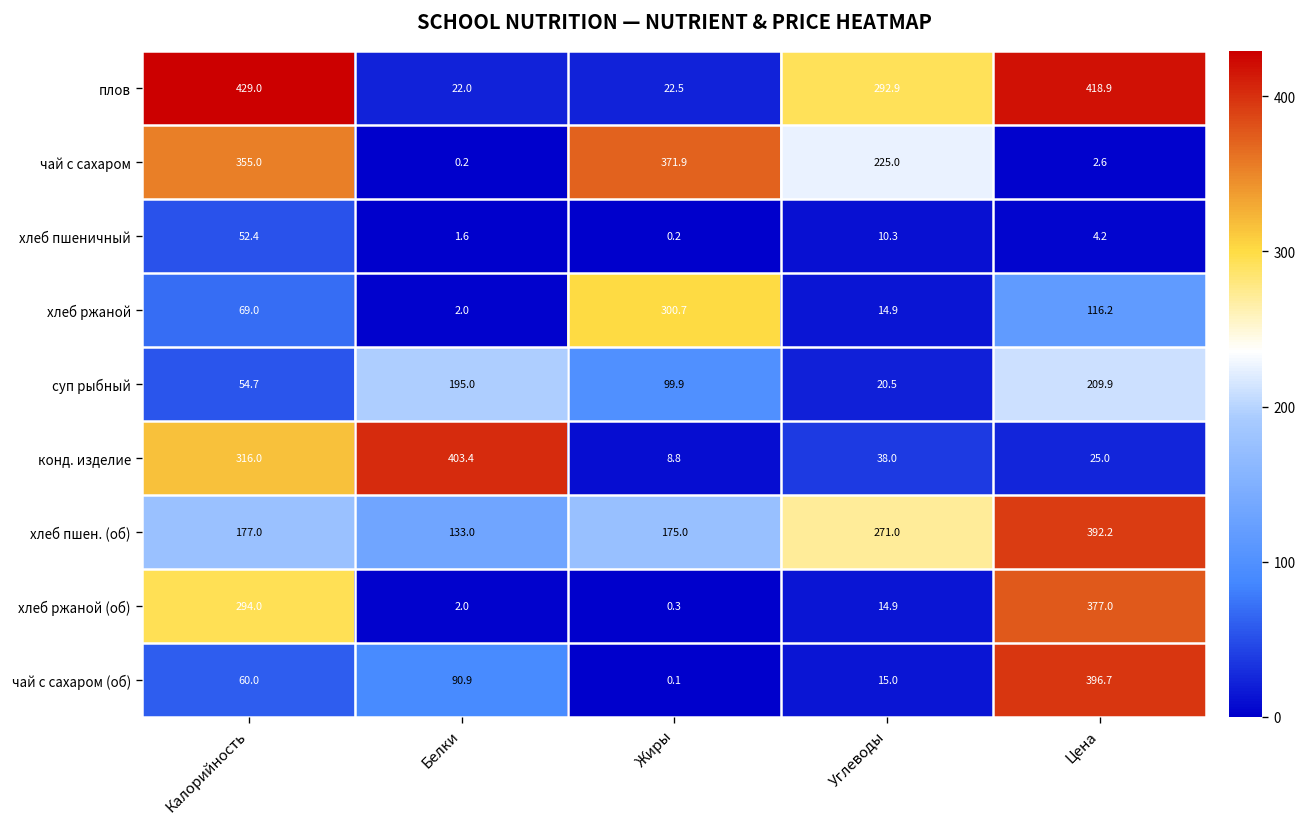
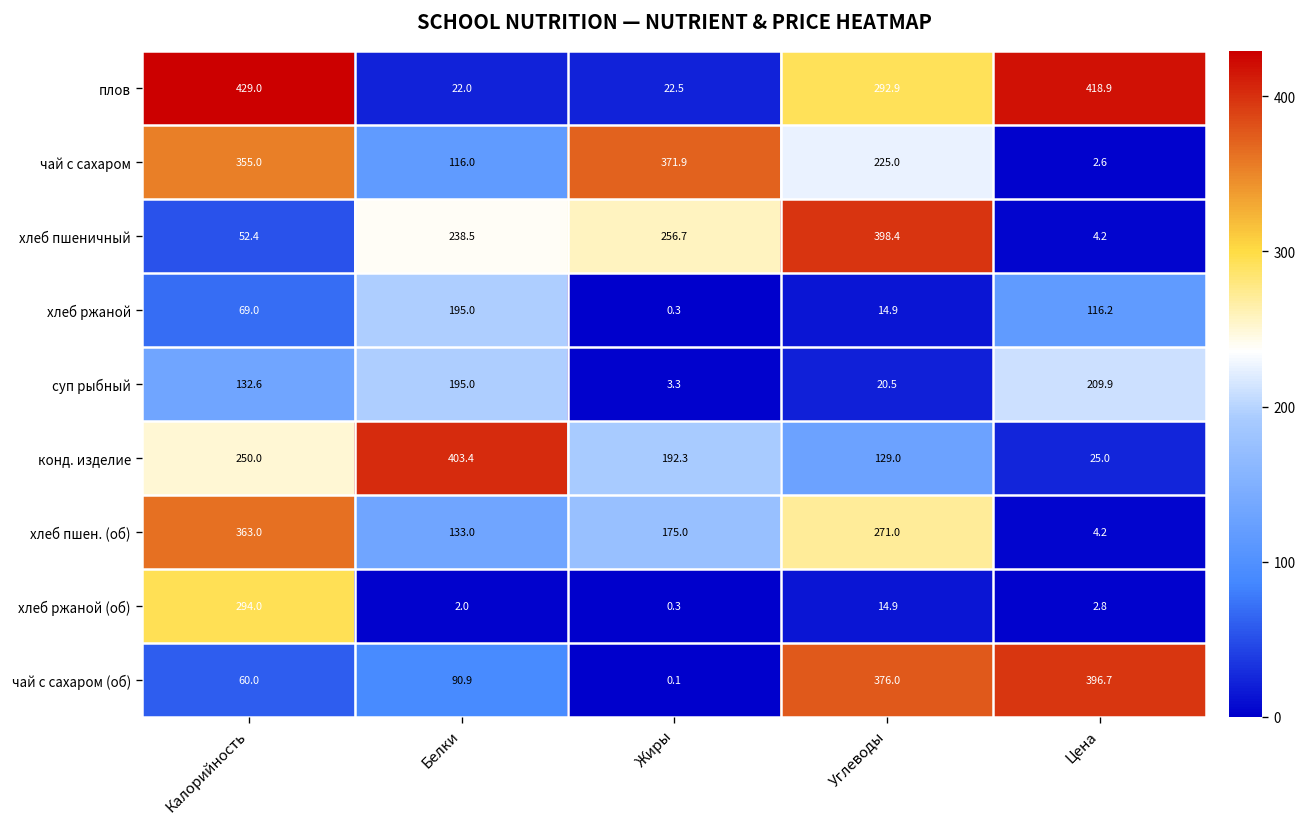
  {
    "плов": {
      "Калорийность": 429.0,
      "Белки": 22.0,
      "Жиры": 22.5,
      "Углеводы": 292.9,
      "Цена": 418.9
    },
    "чай с сахаром": {
      "Калорийность": 355.0,
-     "Белки": 0.2,
+     "Белки": 116.0,
      "Жиры": 371.9,
      "Углеводы": 225.0,
      "Цена": 2.6
    },
    "хлеб пшеничный": {
      "Калорийность": 52.4,
-     "Белки": 1.6,
-     "Жиры": 0.2,
-     "Углеводы": 10.3,
+     "Белки": 238.5,
+     "Жиры": 256.7,
+     "Углеводы": 398.4,
      "Цена": 4.2
    },
    "хлеб ржаной": {
      "Калорийность": 69.0,
-     "Белки": 2.0,
-     "Жиры": 300.7,
+     "Белки": 195.0,
+     "Жиры": 0.3,
      "Углеводы": 14.9,
      "Цена": 116.2
    },
    "суп рыбный": {
-     "Калорийность": 54.7,
+     "Калорийность": 132.6,
      "Белки": 195.0,
-     "Жиры": 99.9,
+     "Жиры": 3.3,
      "Углеводы": 20.5,
      "Цена": 209.9
    },
    "конд. изделие": {
-     "Калорийность": 316.0,
+     "Калорийность": 250.0,
      "Белки": 403.4,
-     "Жиры": 8.8,
-     "Углеводы": 38.0,
+     "Жиры": 192.3,
+     "Углеводы": 129.0,
      "Цена": 25.0
    },
    "хлеб пшен. (об)": {
-     "Калорийность": 177.0,
+     "Калорийность": 363.0,
      "Белки": 133.0,
      "Жиры": 175.0,
      "Углеводы": 271.0,
-     "Цена": 392.2
+     "Цена": 4.2
    },
    "хлеб ржаной (об)": {
      "Калорийность": 294.0,
      "Белки": 2.0,
      "Жиры": 0.3,
      "Углеводы": 14.9,
-     "Цена": 377.0
+     "Цена": 2.8
    },
    "чай с сахаром (об)": {
      "Калорийность": 60.0,
      "Белки": 90.9,
      "Жиры": 0.1,
-     "Углеводы": 15.0,
+     "Углеводы": 376.0,
      "Цена": 396.7
    }
  }
